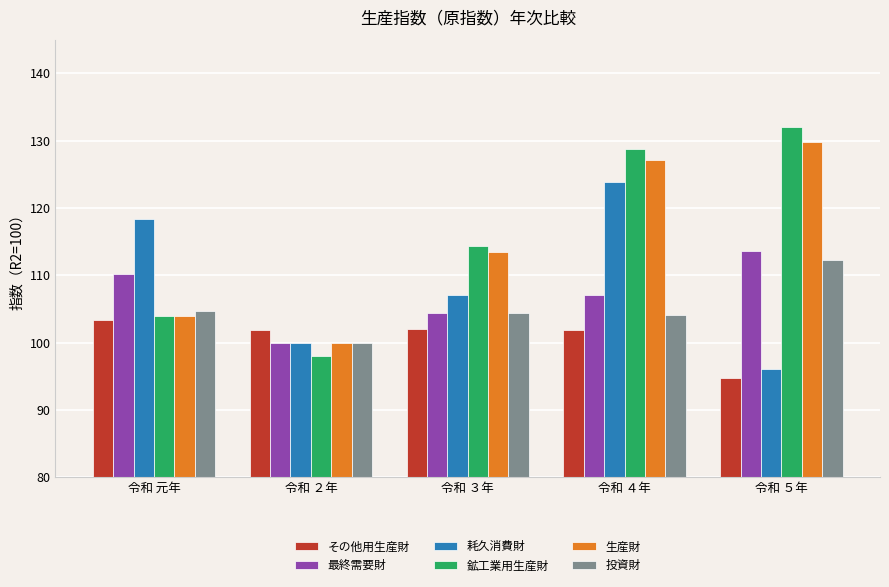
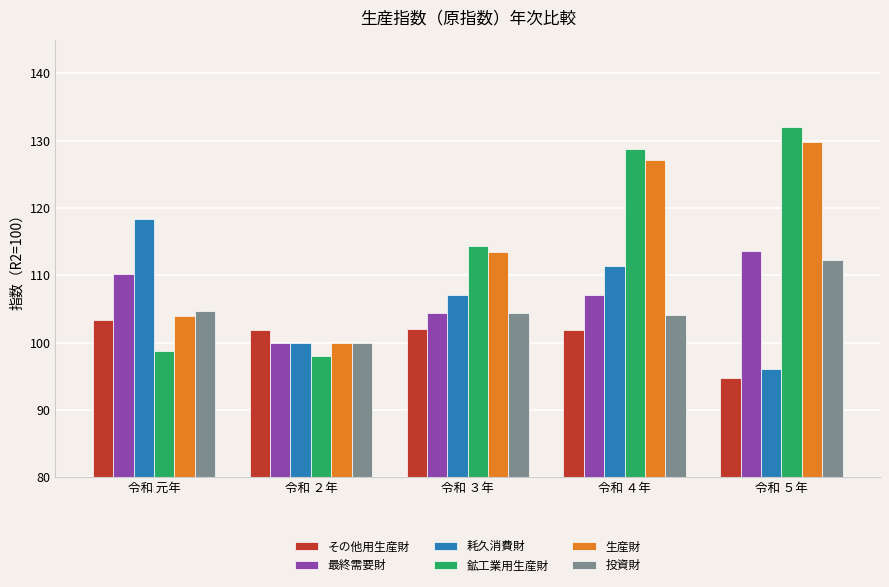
  {
    "その他用生産財": {
      "令和 元年": 103,
      "令和 ２年": 102,
      "令和 ３年": 102,
      "令和 ４年": 102,
      "令和 ５年": 95
    },
    "最終需要財": {
      "令和 元年": 110,
      "令和 ２年": 100,
      "令和 ３年": 104,
      "令和 ４年": 107,
      "令和 ５年": 114
    },
    "耗久消費財": {
      "令和 元年": 118,
      "令和 ２年": 100,
      "令和 ３年": 107,
-     "令和 ４年": 124,
+     "令和 ４年": 111,
      "令和 ５年": 96
    },
    "鉱工業用生産財": {
-     "令和 元年": 104,
+     "令和 元年": 99,
      "令和 ２年": 98,
      "令和 ３年": 114,
      "令和 ４年": 129,
      "令和 ５年": 132
    },
    "生産財": {
      "令和 元年": 104,
      "令和 ２年": 100,
      "令和 ３年": 114,
      "令和 ４年": 127,
      "令和 ５年": 130
    },
    "投資財": {
      "令和 元年": 105,
      "令和 ２年": 100,
      "令和 ３年": 104,
      "令和 ４年": 104,
      "令和 ５年": 112
    }
  }
